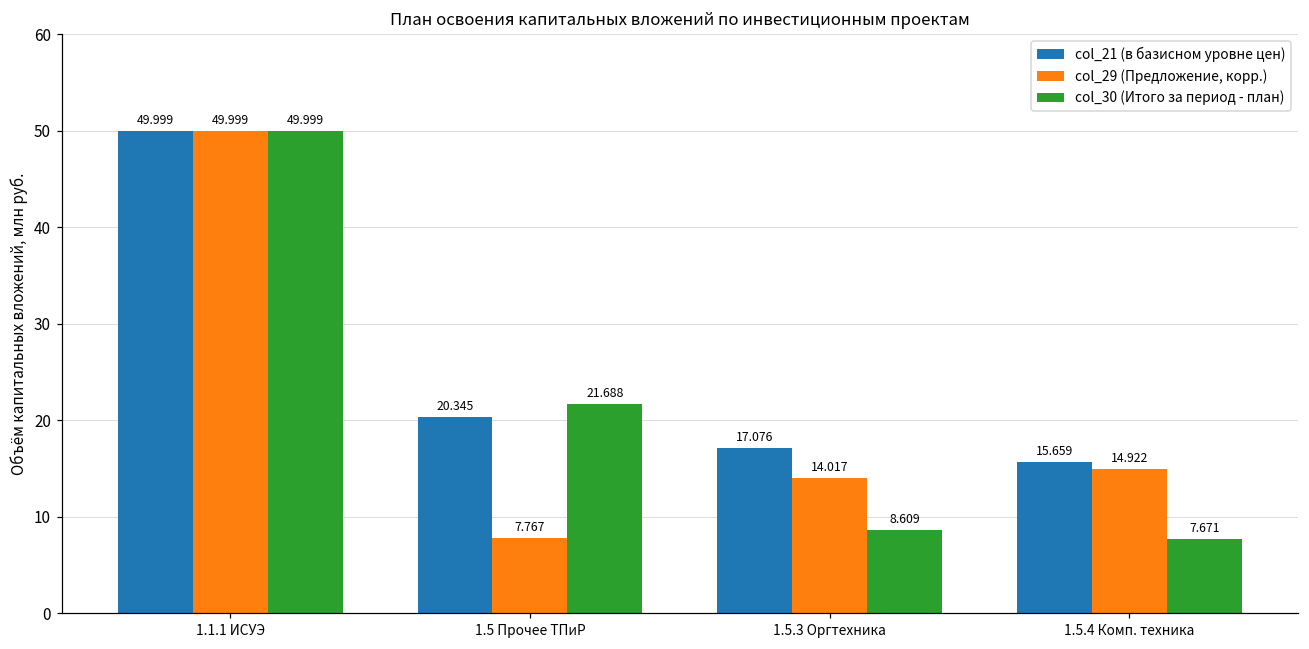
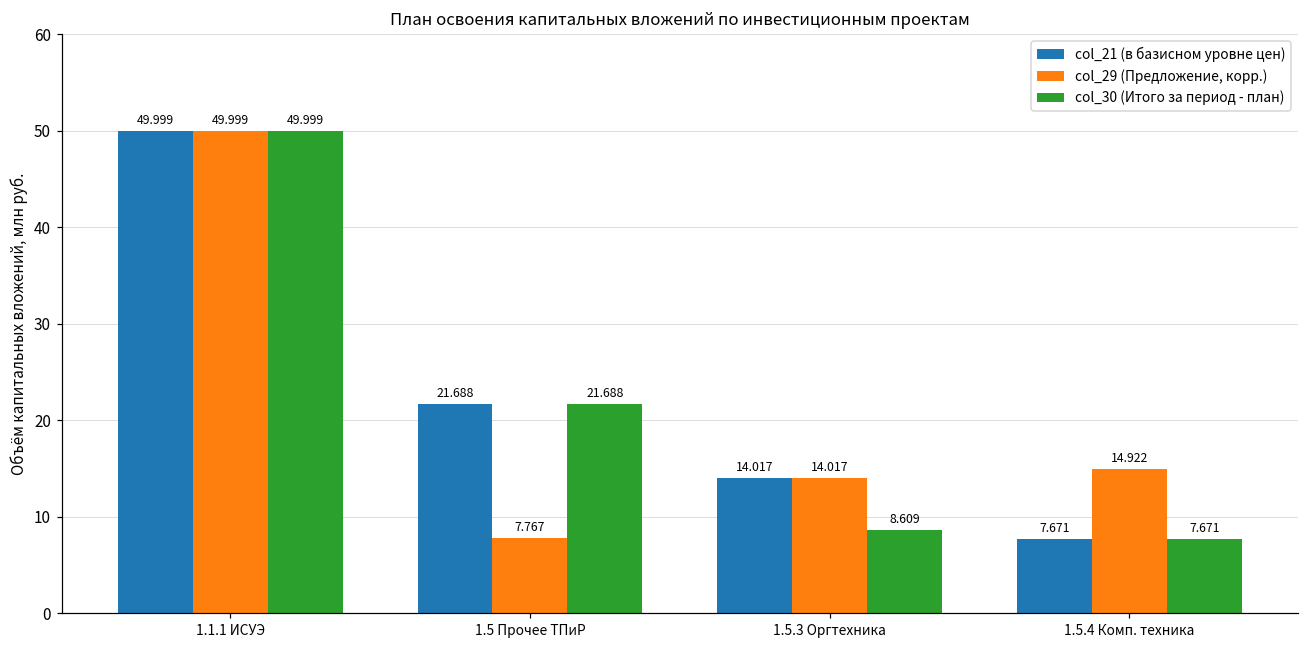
  {
    "col_21 (в базисном уровне цен)": {
      "1.1.1 ИСУЭ": 49.999,
-     "1.5 Прочее ТПиР": 20.345,
-     "1.5.3 Оргтехника": 17.076,
-     "1.5.4 Комп. техника": 15.659
+     "1.5 Прочее ТПиР": 21.688,
+     "1.5.3 Оргтехника": 14.017,
+     "1.5.4 Комп. техника": 7.671
    },
    "col_29 (Предложение, корр.)": {
      "1.1.1 ИСУЭ": 49.999,
      "1.5 Прочее ТПиР": 7.767,
      "1.5.3 Оргтехника": 14.017,
      "1.5.4 Комп. техника": 14.922
    },
    "col_30 (Итого за период - план)": {
      "1.1.1 ИСУЭ": 49.999,
      "1.5 Прочее ТПиР": 21.688,
      "1.5.3 Оргтехника": 8.609,
      "1.5.4 Комп. техника": 7.671
    }
  }
